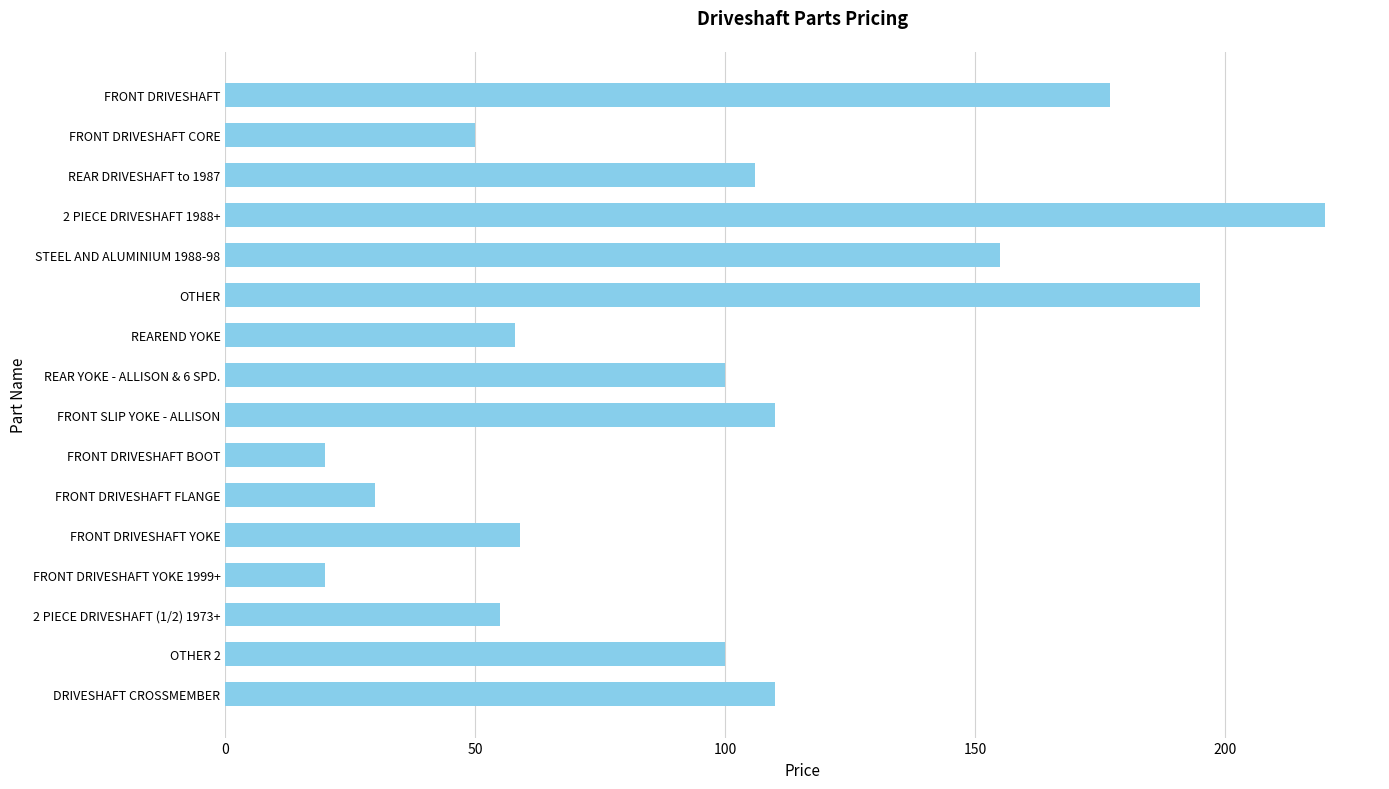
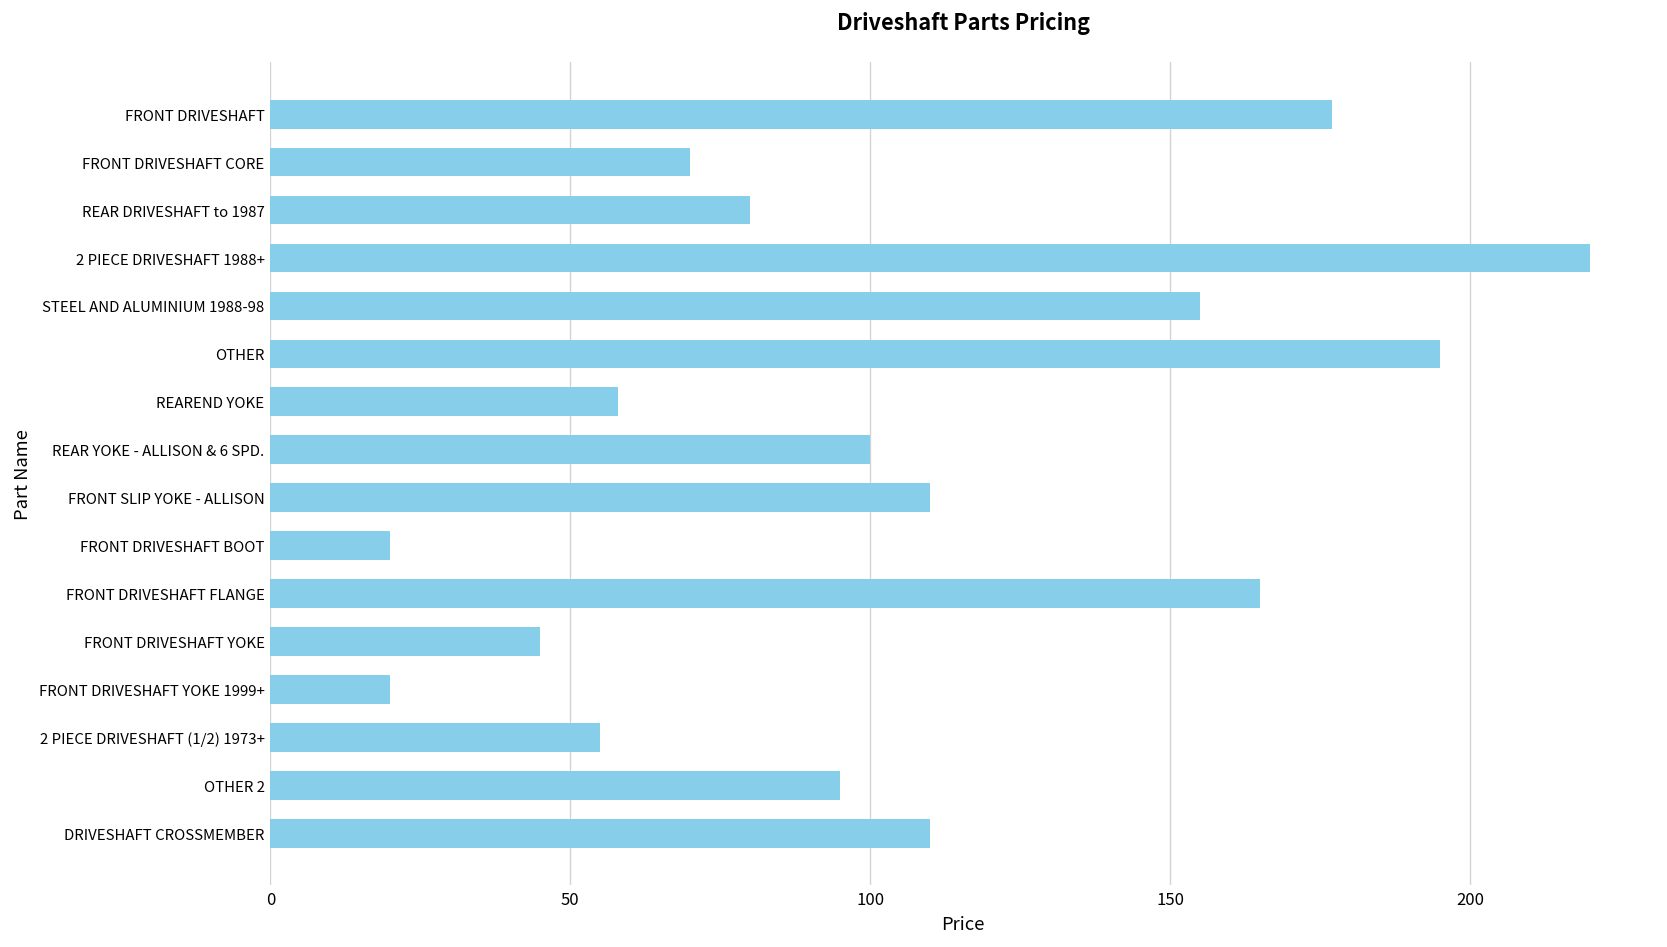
  {
    "FRONT DRIVESHAFT": 177,
-   "FRONT DRIVESHAFT CORE": 50,
-   "REAR DRIVESHAFT to 1987": 106,
+   "FRONT DRIVESHAFT CORE": 70,
+   "REAR DRIVESHAFT to 1987": 80,
    "2 PIECE DRIVESHAFT 1988+": 220,
    "STEEL AND ALUMINIUM 1988-98": 155,
    "OTHER": 195,
    "REAREND YOKE": 58,
    "REAR YOKE - ALLISON & 6 SPD.": 100,
    "FRONT SLIP YOKE - ALLISON": 110,
    "FRONT DRIVESHAFT BOOT": 20,
-   "FRONT DRIVESHAFT FLANGE": 30,
-   "FRONT DRIVESHAFT YOKE": 59,
+   "FRONT DRIVESHAFT FLANGE": 165,
+   "FRONT DRIVESHAFT YOKE": 45,
    "FRONT DRIVESHAFT YOKE 1999+": 20,
    "2 PIECE DRIVESHAFT (1/2) 1973+": 55,
-   "OTHER 2": 100,
+   "OTHER 2": 95,
    "DRIVESHAFT CROSSMEMBER": 110
  }
